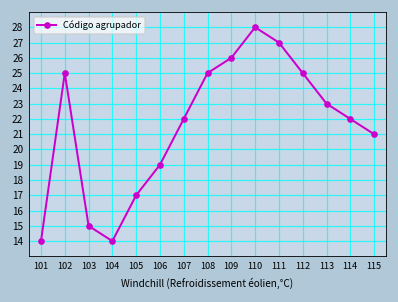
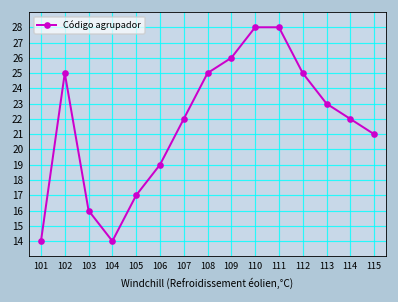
  {
    "101": 14,
    "102": 25,
-   "103": 15,
+   "103": 16,
    "104": 14,
    "105": 17,
    "106": 19,
    "107": 22,
    "108": 25,
    "109": 26,
    "110": 28,
-   "111": 27,
+   "111": 28,
    "112": 25,
    "113": 23,
    "114": 22,
    "115": 21
  }
